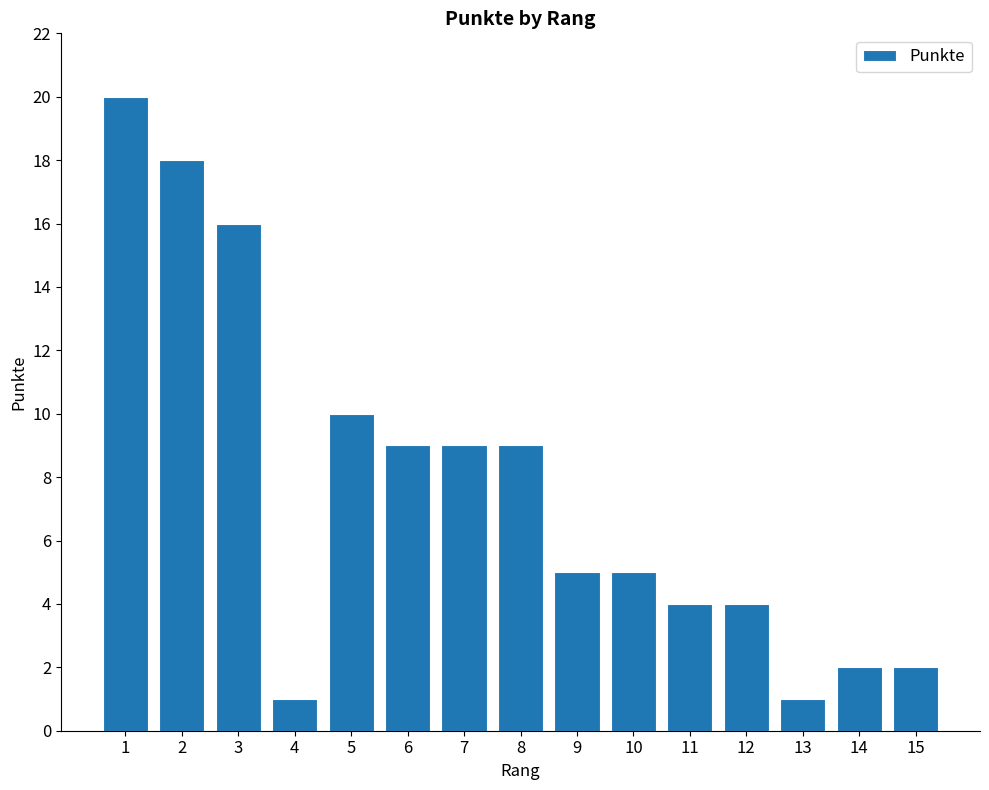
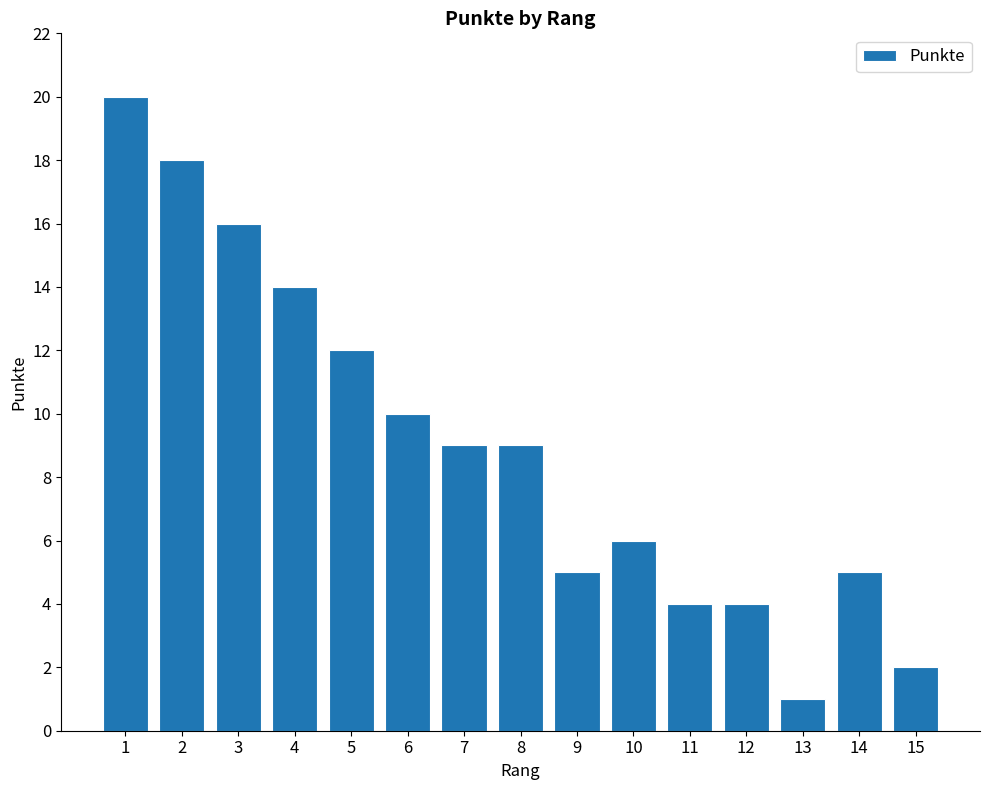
  {
    "1": 20,
    "2": 18,
    "3": 16,
-   "4": 1,
-   "5": 10,
-   "6": 9,
+   "4": 14,
+   "5": 12,
+   "6": 10,
    "7": 9,
    "8": 9,
    "9": 5,
-   "10": 5,
+   "10": 6,
    "11": 4,
    "12": 4,
    "13": 1,
-   "14": 2,
+   "14": 5,
    "15": 2
  }
